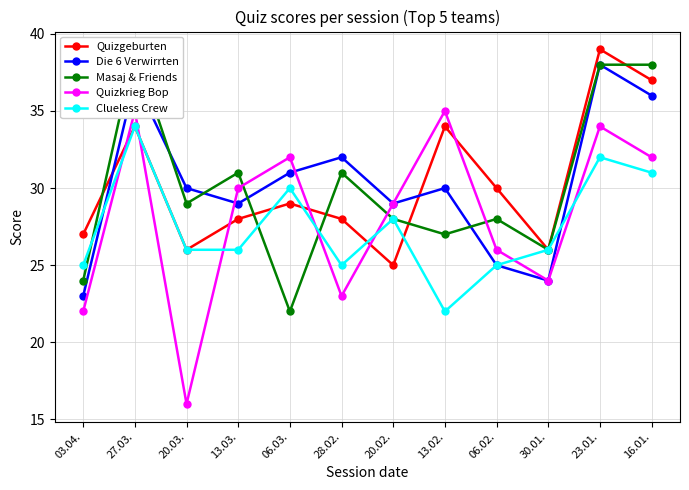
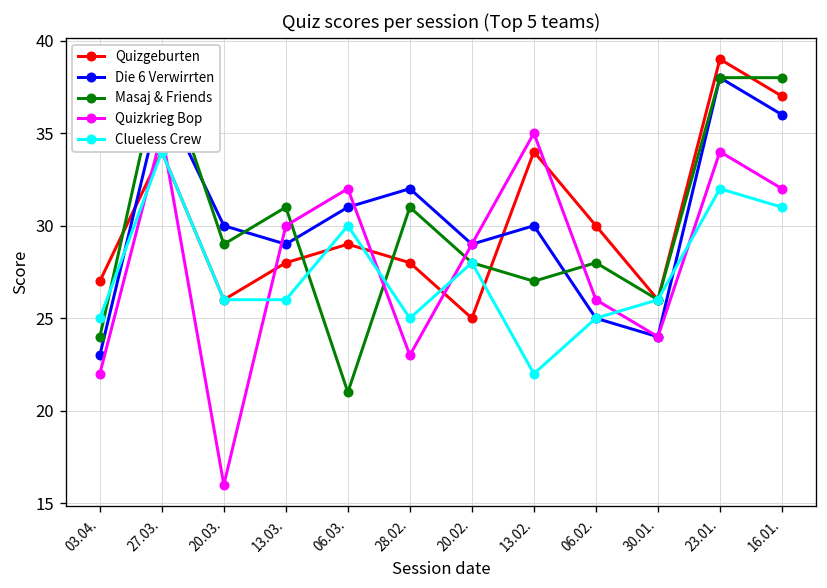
  {
    "Quizgeburten": {
      "03.04.": 27,
      "13.03.": 28,
      "06.03.": 29,
      "28.02.": 28,
      "20.02.": 25,
      "13.02.": 34,
      "06.02.": 30,
      "23.01.": 39,
      "16.01.": 37
    },
    "Die 6 Verwirrten": {
      "03.04.": 23,
      "20.03.": 30,
      "13.03.": 29,
      "06.03.": 31,
      "28.02.": 32,
      "13.02.": 30,
      "16.01.": 36
    },
    "Masaj & Friends": {
      "03.04.": 24,
      "20.03.": 29,
      "13.03.": 31,
-     "06.03.": 22,
+     "06.03.": 21,
      "28.02.": 31,
      "13.02.": 27,
      "06.02.": 28,
      "16.01.": 38
    },
    "Quizkrieg Bop": {
      "03.04.": 22,
      "20.03.": 16,
      "13.03.": 30,
      "06.03.": 32,
      "28.02.": 23,
      "13.02.": 35,
      "06.02.": 26,
      "23.01.": 34,
      "16.01.": 32
    },
    "Clueless Crew": {
      "03.04.": 25,
      "13.03.": 26,
      "06.03.": 30,
      "28.02.": 25,
      "13.02.": 22,
      "23.01.": 32,
      "16.01.": 31
    }
  }
